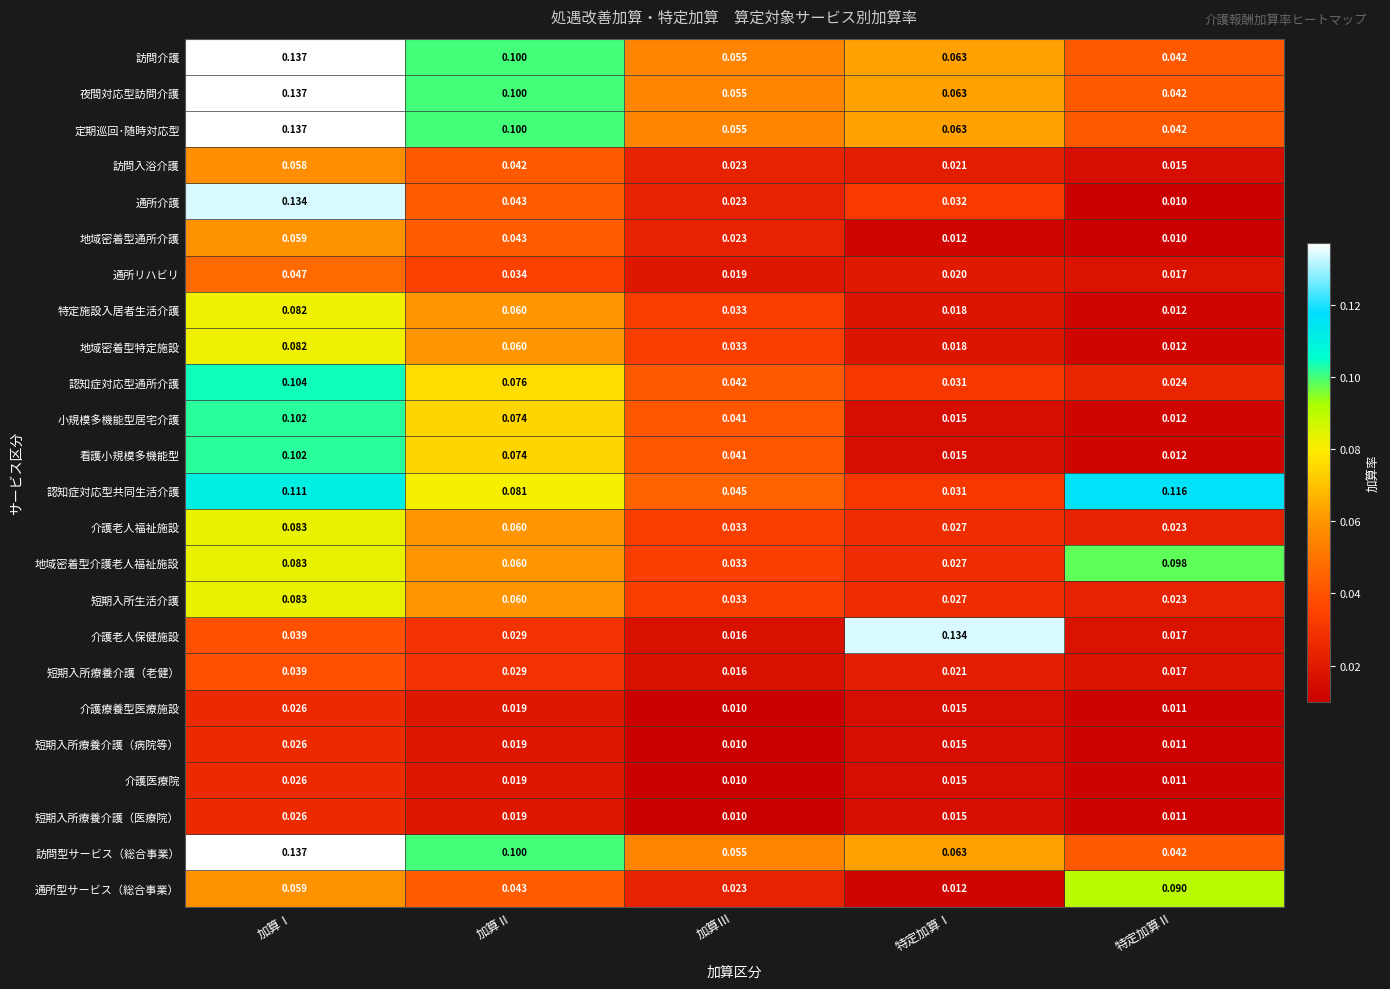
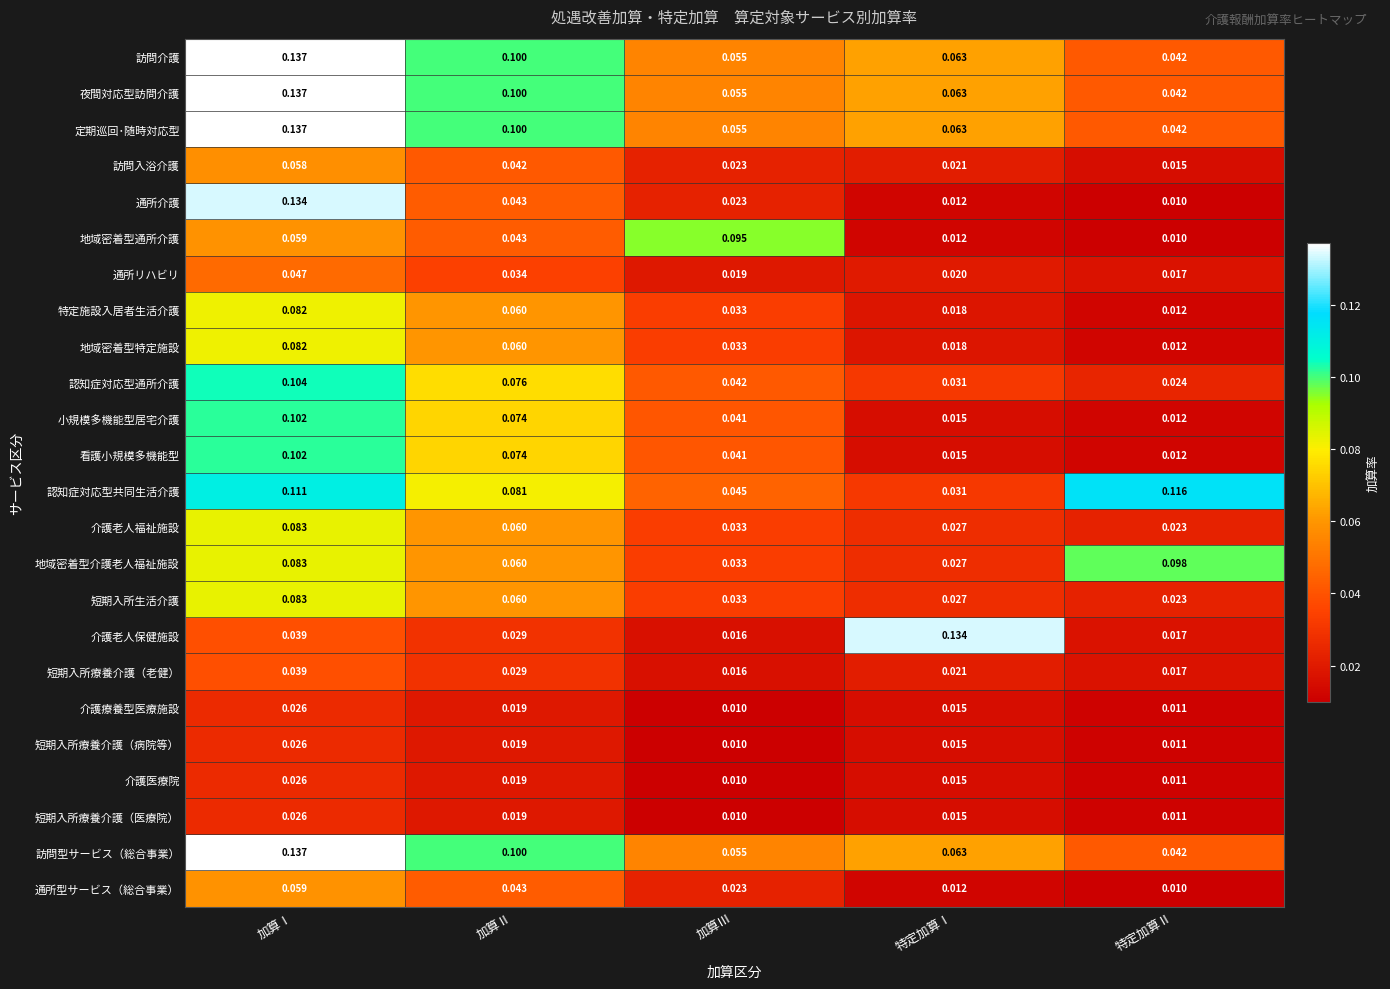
  {
    "訪問介護": {
      "加算Ⅰ": 0.137,
      "加算Ⅱ": 0.100,
      "加算Ⅲ": 0.055,
      "特定加算Ⅰ": 0.063,
      "特定加算Ⅱ": 0.042
    },
    "夜間対応型訪問介護": {
      "加算Ⅰ": 0.137,
      "加算Ⅱ": 0.100,
      "加算Ⅲ": 0.055,
      "特定加算Ⅰ": 0.063,
      "特定加算Ⅱ": 0.042
    },
    "定期巡回･随時対応型": {
      "加算Ⅰ": 0.137,
      "加算Ⅱ": 0.100,
      "加算Ⅲ": 0.055,
      "特定加算Ⅰ": 0.063,
      "特定加算Ⅱ": 0.042
    },
    "訪問入浴介護": {
      "加算Ⅰ": 0.058,
      "加算Ⅱ": 0.042,
      "加算Ⅲ": 0.023,
      "特定加算Ⅰ": 0.021,
      "特定加算Ⅱ": 0.015
    },
    "通所介護": {
      "加算Ⅰ": 0.134,
      "加算Ⅱ": 0.043,
      "加算Ⅲ": 0.023,
-     "特定加算Ⅰ": 0.032,
+     "特定加算Ⅰ": 0.012,
      "特定加算Ⅱ": 0.010
    },
    "地域密着型通所介護": {
      "加算Ⅰ": 0.059,
      "加算Ⅱ": 0.043,
-     "加算Ⅲ": 0.023,
+     "加算Ⅲ": 0.095,
      "特定加算Ⅰ": 0.012,
      "特定加算Ⅱ": 0.010
    },
    "通所リハビリ": {
      "加算Ⅰ": 0.047,
      "加算Ⅱ": 0.034,
      "加算Ⅲ": 0.019,
      "特定加算Ⅰ": 0.020,
      "特定加算Ⅱ": 0.017
    },
    "特定施設入居者生活介護": {
      "加算Ⅰ": 0.082,
      "加算Ⅱ": 0.060,
      "加算Ⅲ": 0.033,
      "特定加算Ⅰ": 0.018,
      "特定加算Ⅱ": 0.012
    },
    "地域密着型特定施設": {
      "加算Ⅰ": 0.082,
      "加算Ⅱ": 0.060,
      "加算Ⅲ": 0.033,
      "特定加算Ⅰ": 0.018,
      "特定加算Ⅱ": 0.012
    },
    "認知症対応型通所介護": {
      "加算Ⅰ": 0.104,
      "加算Ⅱ": 0.076,
      "加算Ⅲ": 0.042,
      "特定加算Ⅰ": 0.031,
      "特定加算Ⅱ": 0.024
    },
    "小規模多機能型居宅介護": {
      "加算Ⅰ": 0.102,
      "加算Ⅱ": 0.074,
      "加算Ⅲ": 0.041,
      "特定加算Ⅰ": 0.015,
      "特定加算Ⅱ": 0.012
    },
    "看護小規模多機能型": {
      "加算Ⅰ": 0.102,
      "加算Ⅱ": 0.074,
      "加算Ⅲ": 0.041,
      "特定加算Ⅰ": 0.015,
      "特定加算Ⅱ": 0.012
    },
    "認知症対応型共同生活介護": {
      "加算Ⅰ": 0.111,
      "加算Ⅱ": 0.081,
      "加算Ⅲ": 0.045,
      "特定加算Ⅰ": 0.031,
      "特定加算Ⅱ": 0.116
    },
    "介護老人福祉施設": {
      "加算Ⅰ": 0.083,
      "加算Ⅱ": 0.060,
      "加算Ⅲ": 0.033,
      "特定加算Ⅰ": 0.027,
      "特定加算Ⅱ": 0.023
    },
    "地域密着型介護老人福祉施設": {
      "加算Ⅰ": 0.083,
      "加算Ⅱ": 0.060,
      "加算Ⅲ": 0.033,
      "特定加算Ⅰ": 0.027,
      "特定加算Ⅱ": 0.098
    },
    "短期入所生活介護": {
      "加算Ⅰ": 0.083,
      "加算Ⅱ": 0.060,
      "加算Ⅲ": 0.033,
      "特定加算Ⅰ": 0.027,
      "特定加算Ⅱ": 0.023
    },
    "介護老人保健施設": {
      "加算Ⅰ": 0.039,
      "加算Ⅱ": 0.029,
      "加算Ⅲ": 0.016,
      "特定加算Ⅰ": 0.134,
      "特定加算Ⅱ": 0.017
    },
    "短期入所療養介護（老健）": {
      "加算Ⅰ": 0.039,
      "加算Ⅱ": 0.029,
      "加算Ⅲ": 0.016,
      "特定加算Ⅰ": 0.021,
      "特定加算Ⅱ": 0.017
    },
    "介護療養型医療施設": {
      "加算Ⅰ": 0.026,
      "加算Ⅱ": 0.019,
      "加算Ⅲ": 0.010,
      "特定加算Ⅰ": 0.015,
      "特定加算Ⅱ": 0.011
    },
    "短期入所療養介護（病院等）": {
      "加算Ⅰ": 0.026,
      "加算Ⅱ": 0.019,
      "加算Ⅲ": 0.010,
      "特定加算Ⅰ": 0.015,
      "特定加算Ⅱ": 0.011
    },
    "介護医療院": {
      "加算Ⅰ": 0.026,
      "加算Ⅱ": 0.019,
      "加算Ⅲ": 0.010,
      "特定加算Ⅰ": 0.015,
      "特定加算Ⅱ": 0.011
    },
    "短期入所療養介護（医療院）": {
      "加算Ⅰ": 0.026,
      "加算Ⅱ": 0.019,
      "加算Ⅲ": 0.010,
      "特定加算Ⅰ": 0.015,
      "特定加算Ⅱ": 0.011
    },
    "訪問型サービス（総合事業）": {
      "加算Ⅰ": 0.137,
      "加算Ⅱ": 0.100,
      "加算Ⅲ": 0.055,
      "特定加算Ⅰ": 0.063,
      "特定加算Ⅱ": 0.042
    },
    "通所型サービス（総合事業）": {
      "加算Ⅰ": 0.059,
      "加算Ⅱ": 0.043,
      "加算Ⅲ": 0.023,
      "特定加算Ⅰ": 0.012,
-     "特定加算Ⅱ": 0.090
+     "特定加算Ⅱ": 0.010
    }
  }
